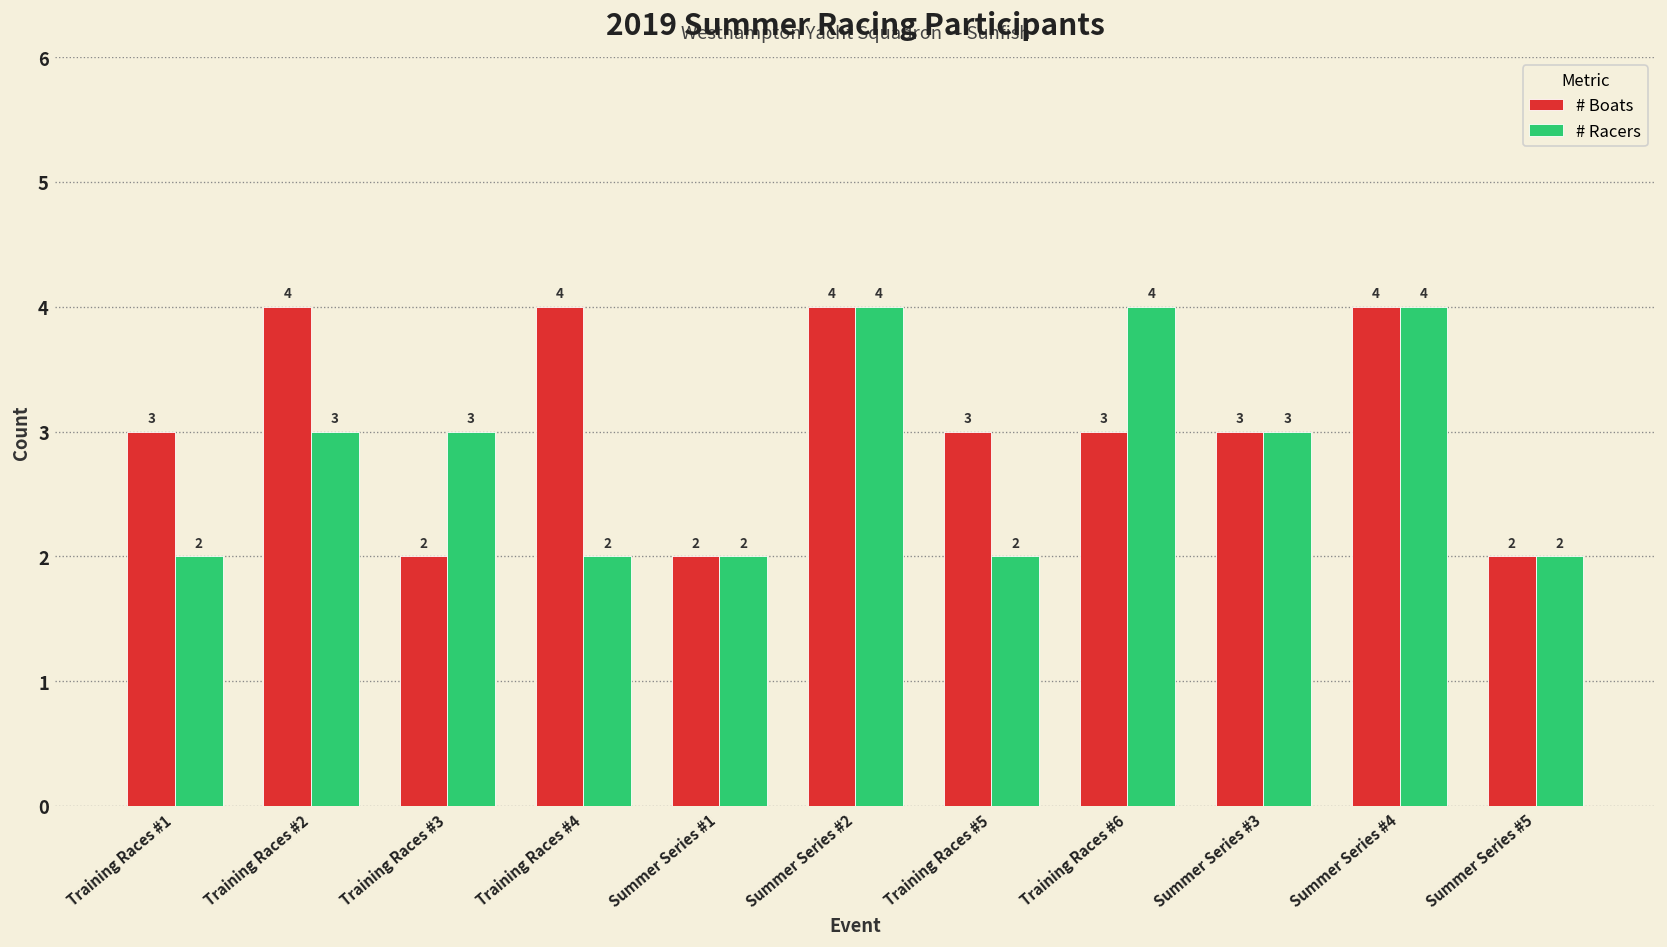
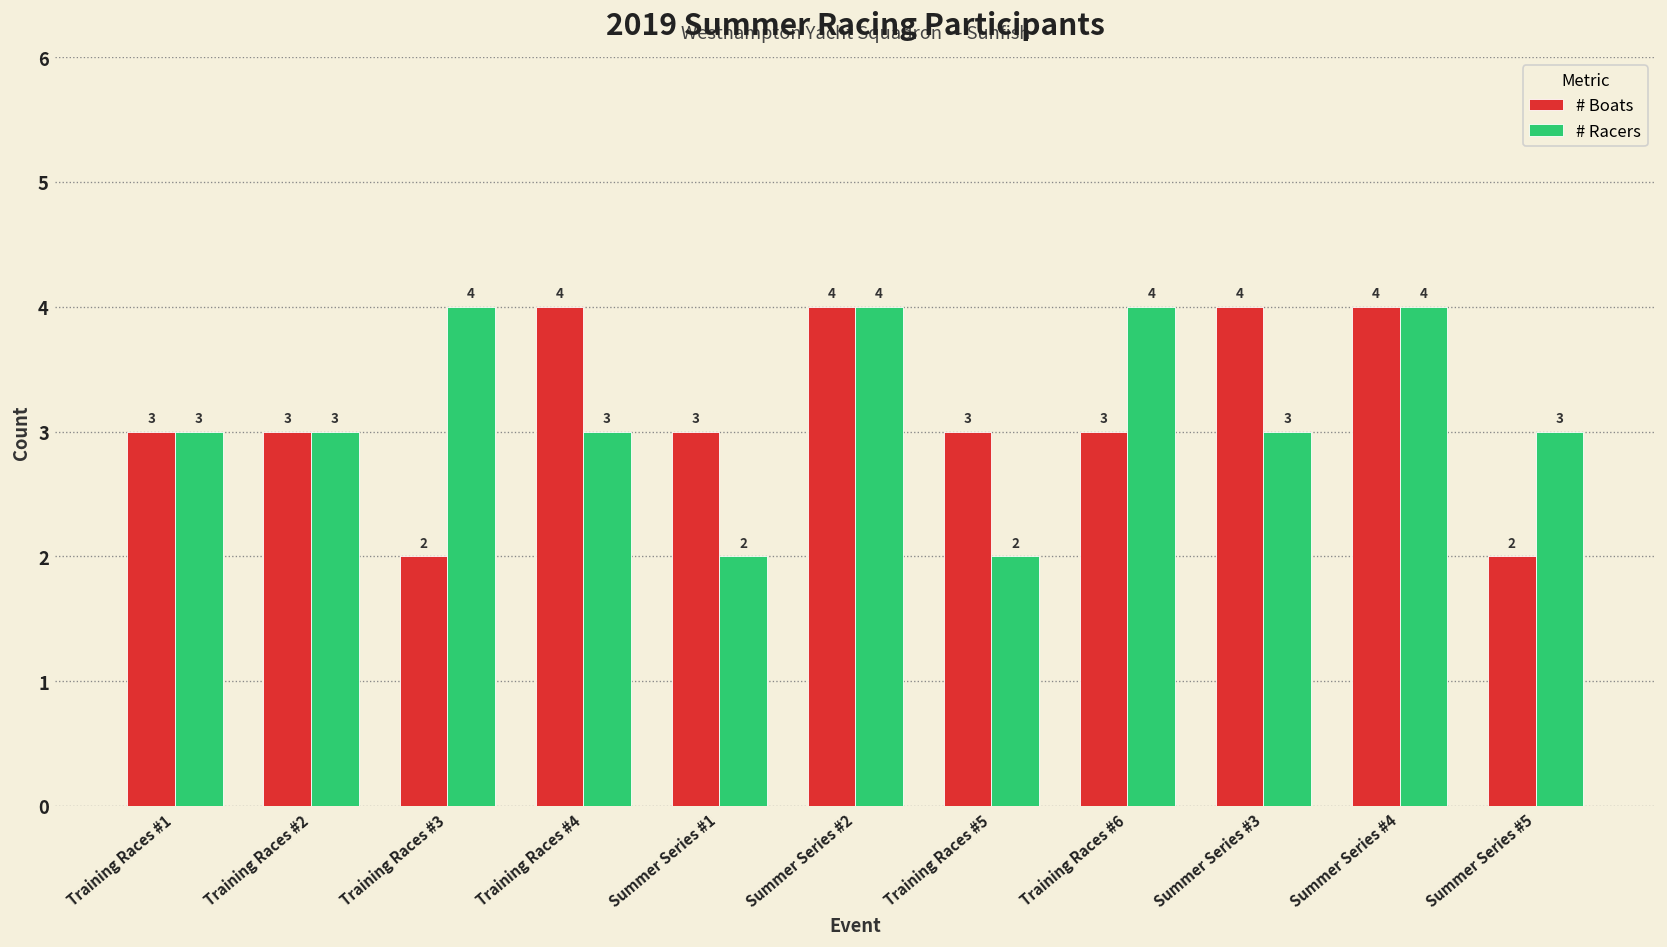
  {
    "# Boats": {
      "Training Races #1": 3,
-     "Training Races #2": 4,
+     "Training Races #2": 3,
      "Training Races #3": 2,
      "Training Races #4": 4,
-     "Summer Series #1": 2,
+     "Summer Series #1": 3,
      "Summer Series #2": 4,
      "Training Races #5": 3,
      "Training Races #6": 3,
-     "Summer Series #3": 3,
+     "Summer Series #3": 4,
      "Summer Series #4": 4,
      "Summer Series #5": 2
    },
    "# Racers": {
-     "Training Races #1": 2,
+     "Training Races #1": 3,
      "Training Races #2": 3,
-     "Training Races #3": 3,
-     "Training Races #4": 2,
+     "Training Races #3": 4,
+     "Training Races #4": 3,
      "Summer Series #1": 2,
      "Summer Series #2": 4,
      "Training Races #5": 2,
      "Training Races #6": 4,
      "Summer Series #3": 3,
      "Summer Series #4": 4,
-     "Summer Series #5": 2
+     "Summer Series #5": 3
    }
  }
